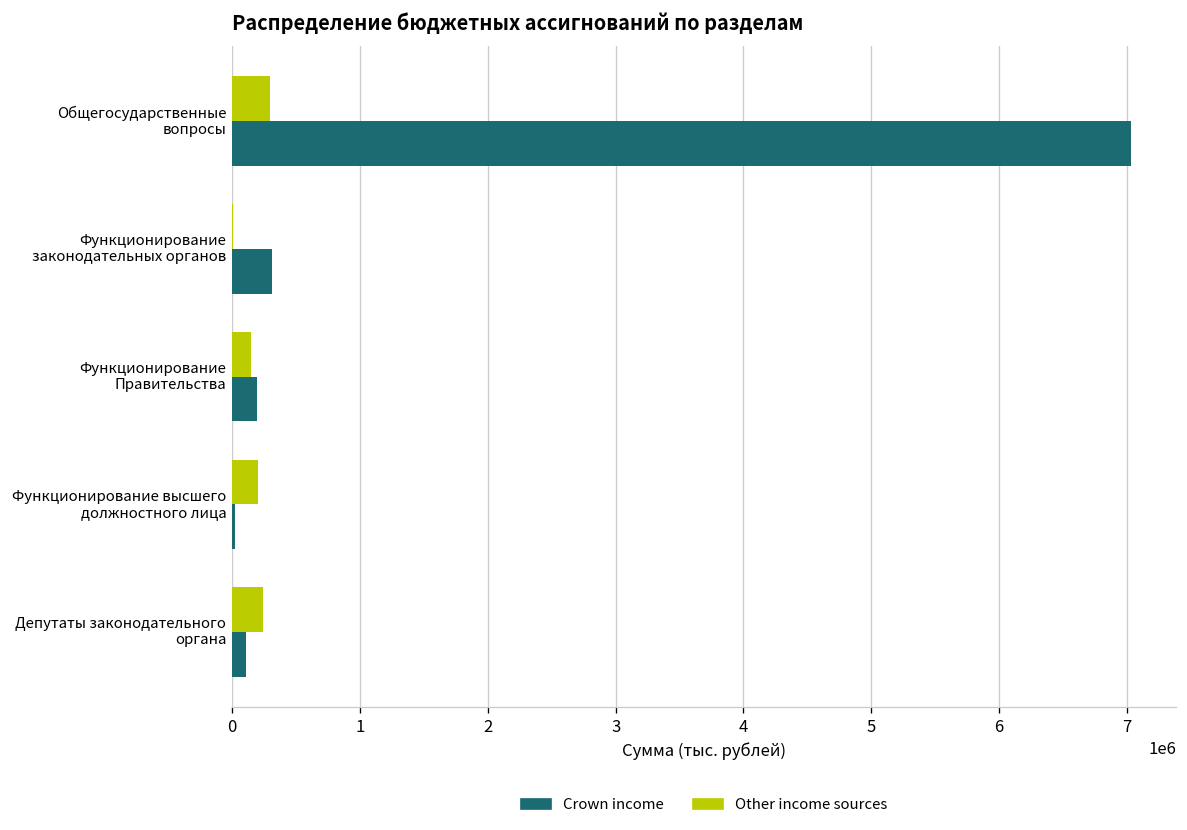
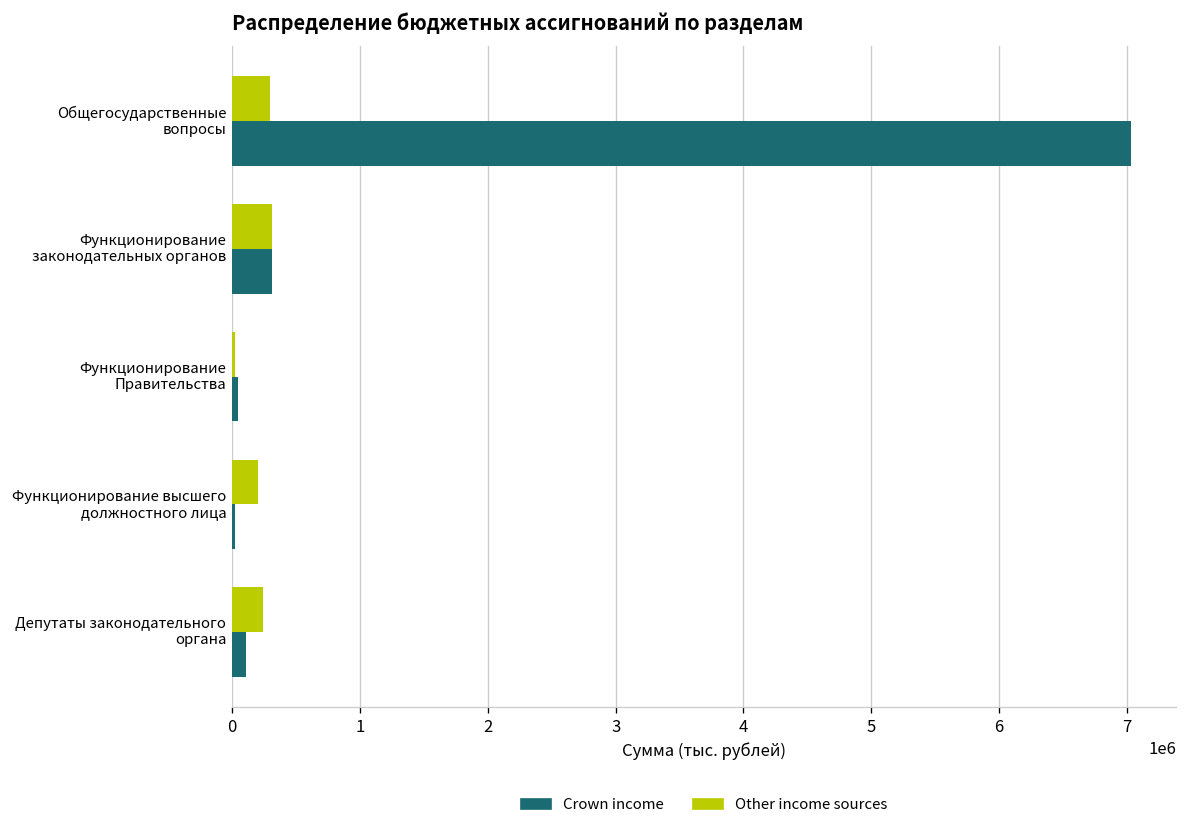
  {
    "Crown income": {
      "Общегосударственные вопросы": 7030000,
      "Функционирование законодательных органов": 310000,
-     "Функционирование Правительства": 200000,
+     "Функционирование Правительства": 40000,
      "Функционирование высшего должностного лица": 20000,
      "Депутаты законодательного органа": 110000
    },
    "Other income sources": {
      "Общегосударственные вопросы": 300000,
-     "Функционирование законодательных органов": 0,
-     "Функционирование Правительства": 150000,
+     "Функционирование законодательных органов": 310000,
+     "Функционирование Правительства": 20000,
      "Функционирование высшего должностного лица": 200000,
      "Депутаты законодательного органа": 240000
    }
  }
